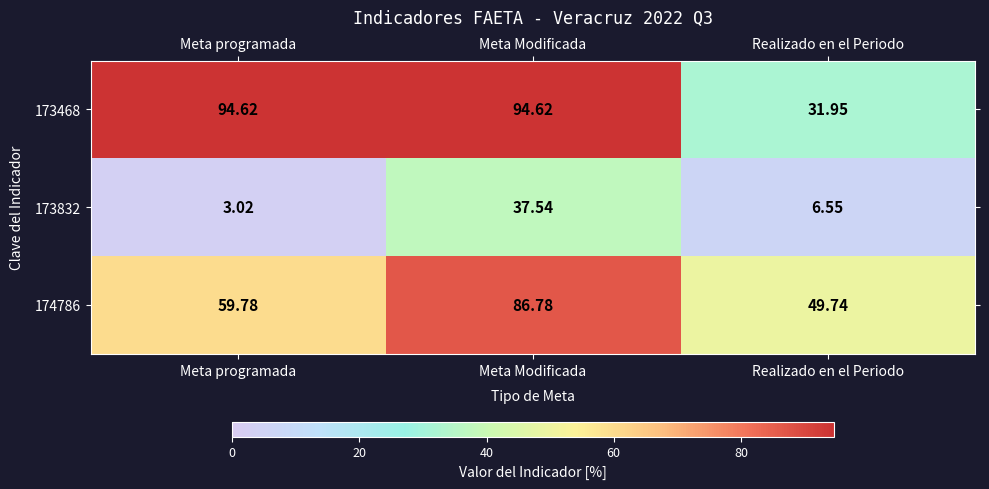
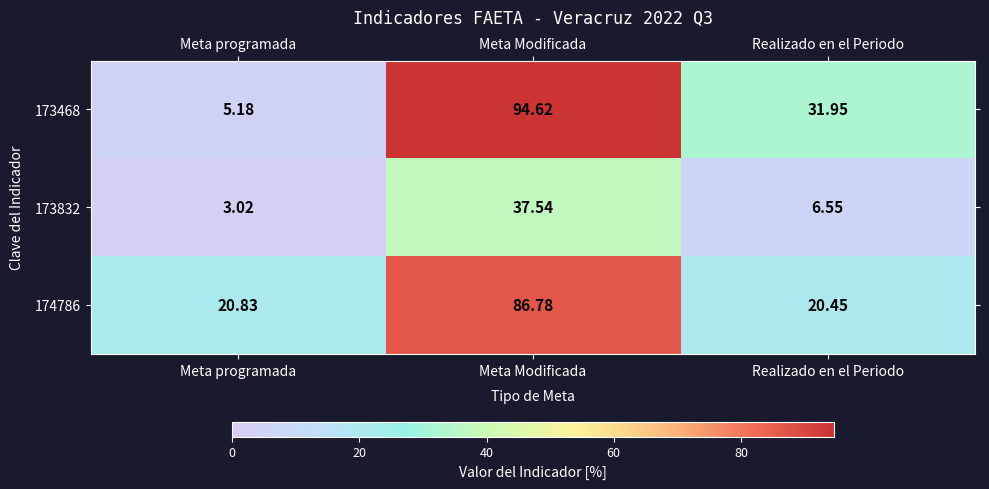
  {
    "173468": {
-     "Meta programada": 94.62,
+     "Meta programada": 5.18,
      "Meta Modificada": 94.62,
      "Realizado en el Periodo": 31.95
    },
    "173832": {
      "Meta programada": 3.02,
      "Meta Modificada": 37.54,
      "Realizado en el Periodo": 6.55
    },
    "174786": {
-     "Meta programada": 59.78,
+     "Meta programada": 20.83,
      "Meta Modificada": 86.78,
-     "Realizado en el Periodo": 49.74
+     "Realizado en el Periodo": 20.45
    }
  }
